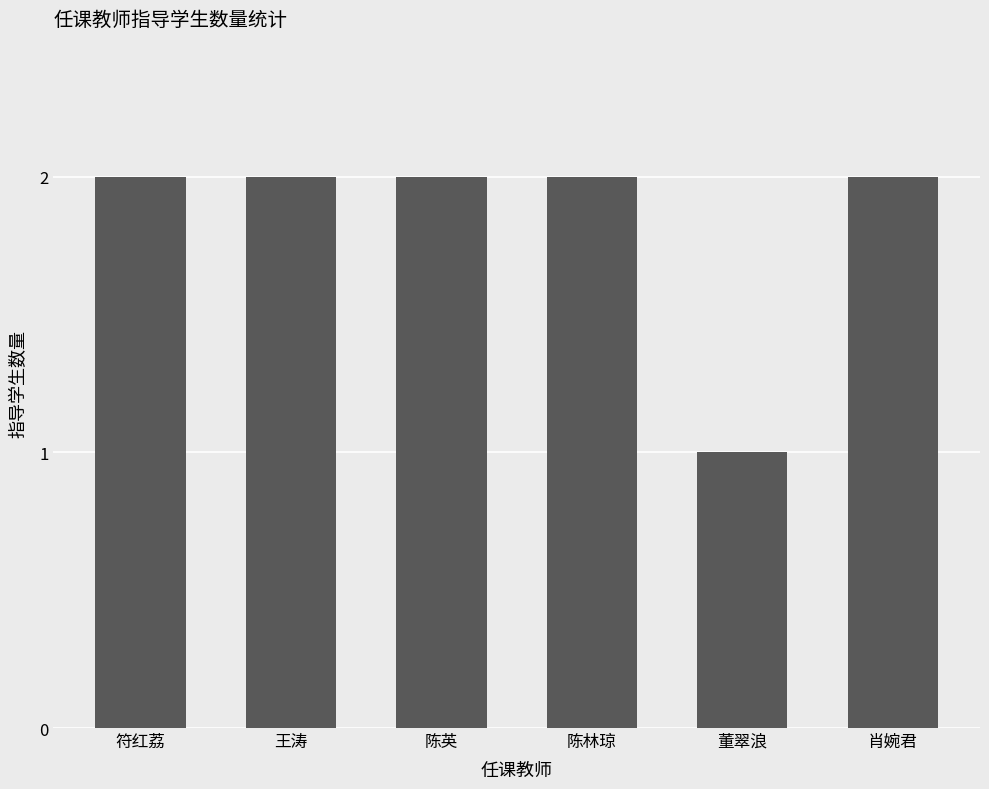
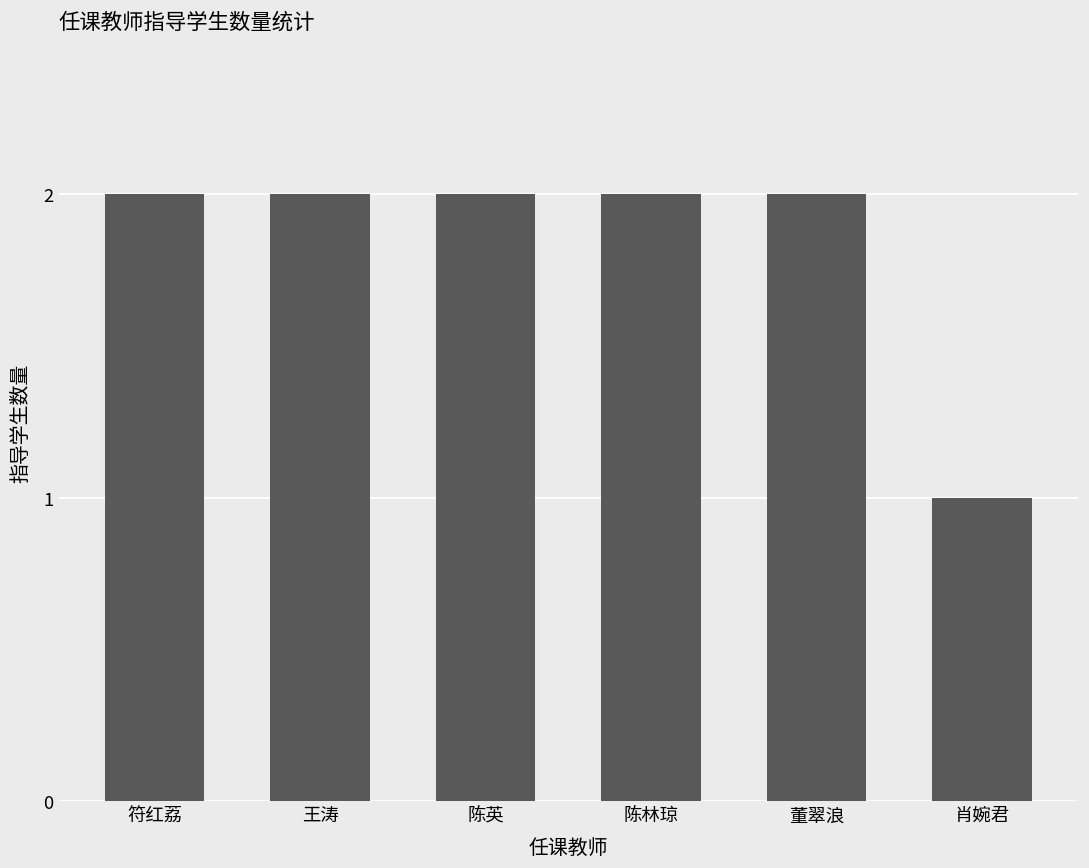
  {
    "符红荔": 2,
    "王涛": 2,
    "陈英": 2,
    "陈林琼": 2,
-   "董翠浪": 1,
-   "肖婉君": 2
+   "董翠浪": 2,
+   "肖婉君": 1
  }
